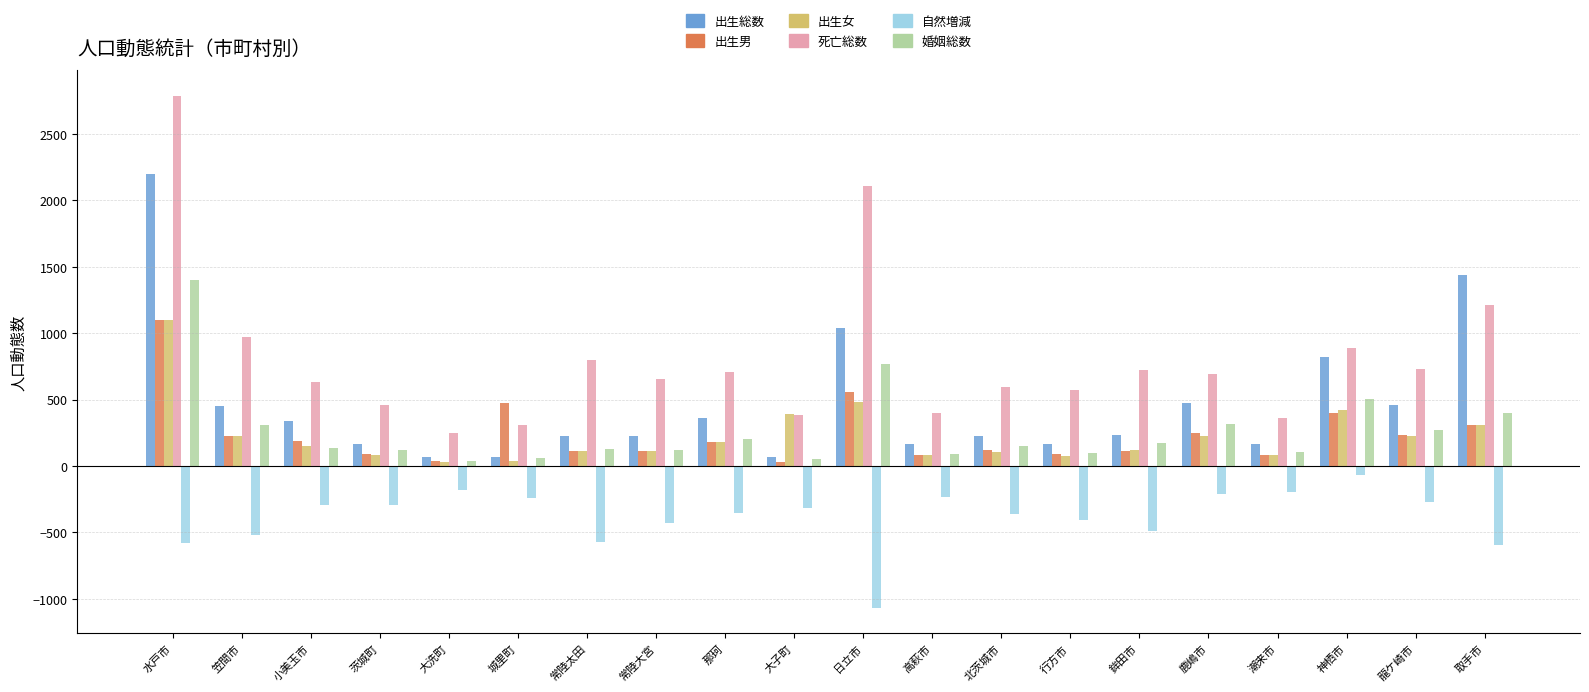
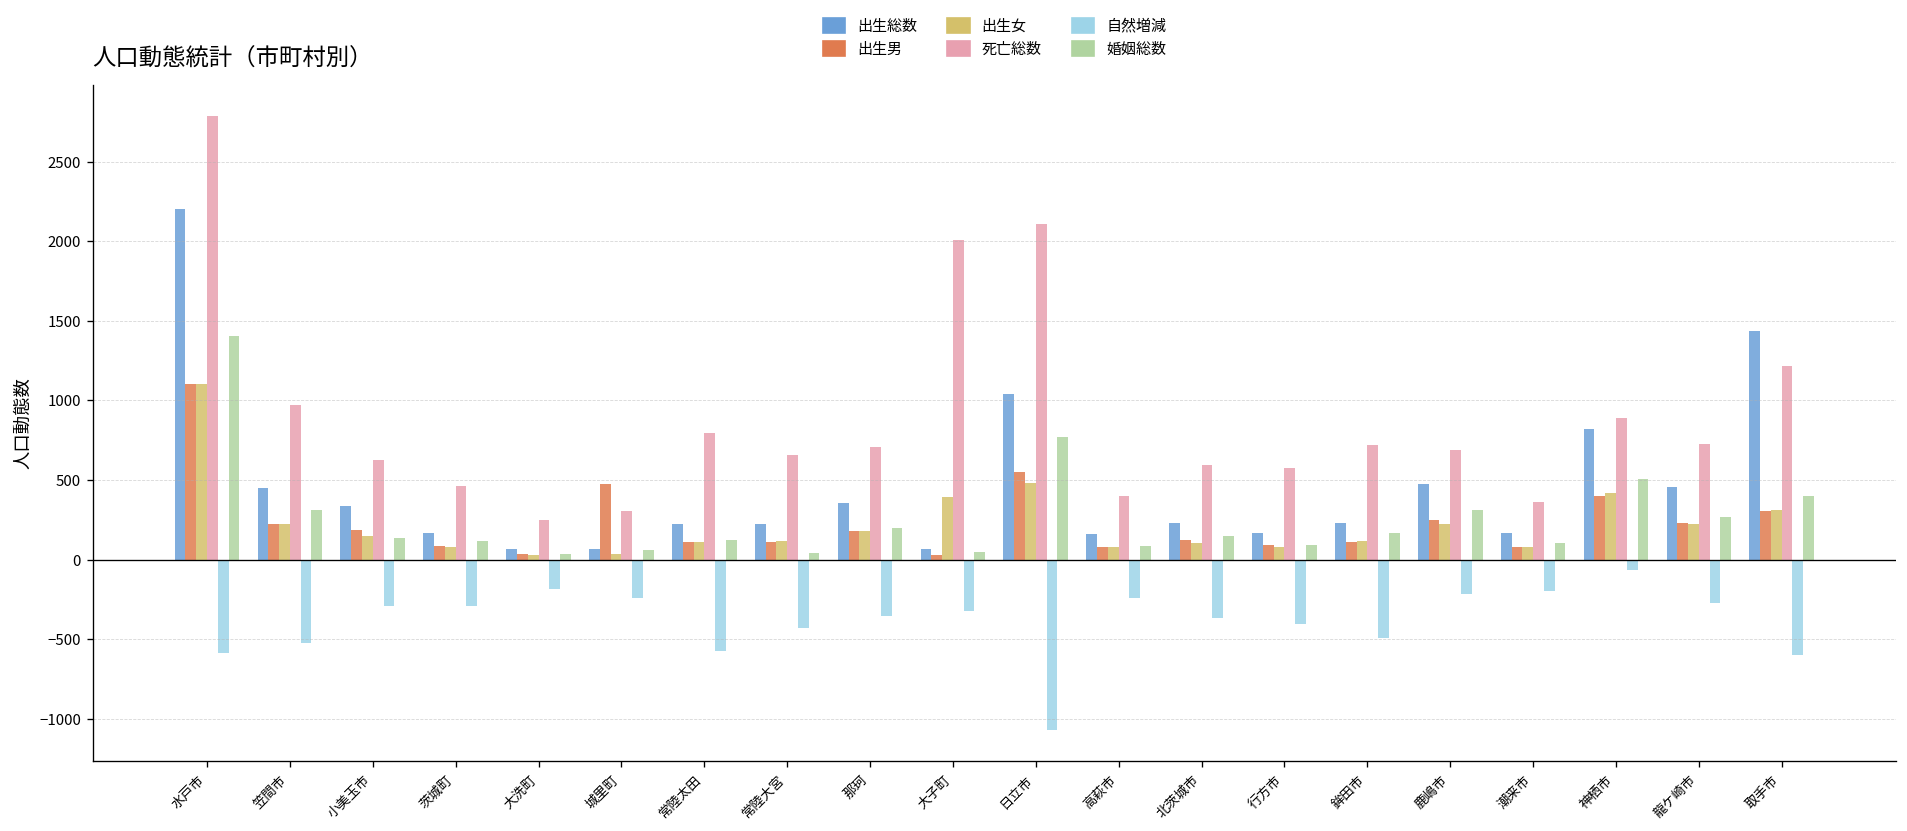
  {
    "出生総数": {
      "水戸市": 2200,
      "笠間市": 450,
      "小美玉市": 340,
      "茨城町": 170,
      "大洗町": 70,
      "城里町": 70,
      "常陸太田": 230,
      "常陸大宮": 230,
      "那珂": 360,
      "大子町": 70,
      "日立市": 1040,
      "高萩市": 160,
      "北茨城市": 230,
      "行方市": 170,
      "鉾田市": 230,
      "鹿嶋市": 480,
      "潮来市": 170,
      "神栖市": 820,
      "龍ケ崎市": 460,
      "取手市": 1440
    },
    "出生男": {
      "水戸市": 1100,
      "笠間市": 230,
      "小美玉市": 190,
      "茨城町": 90,
      "大洗町": 30,
      "城里町": 480,
      "常陸太田": 110,
      "常陸大宮": 110,
      "那珂": 180,
      "大子町": 30,
      "日立市": 550,
      "高萩市": 80,
      "北茨城市": 120,
      "行方市": 90,
      "鉾田市": 110,
      "鹿嶋市": 250,
      "潮来市": 80,
      "神栖市": 400,
      "龍ケ崎市": 230,
      "取手市": 310
    },
    "出生女": {
      "水戸市": 1100,
      "笠間市": 220,
      "小美玉市": 150,
      "茨城町": 80,
      "大洗町": 30,
      "城里町": 40,
      "常陸太田": 110,
      "常陸大宮": 120,
      "那珂": 180,
      "大子町": 390,
      "日立市": 480,
      "高萩市": 80,
      "北茨城市": 110,
      "行方市": 80,
      "鉾田市": 120,
      "鹿嶋市": 230,
      "潮来市": 80,
      "神栖市": 420,
      "龍ケ崎市": 230,
      "取手市": 310
    },
    "死亡総数": {
      "水戸市": 2790,
      "笠間市": 970,
      "小美玉市": 630,
      "茨城町": 460,
      "大洗町": 250,
      "城里町": 310,
      "常陸太田": 800,
      "常陸大宮": 660,
      "那珂": 710,
-     "大子町": 390,
+     "大子町": 2010,
      "日立市": 2110,
      "高萩市": 400,
      "北茨城市": 590,
      "行方市": 570,
      "鉾田市": 720,
      "鹿嶋市": 690,
      "潮来市": 360,
      "神栖市": 890,
      "龍ケ崎市": 730,
      "取手市": 1210
    },
    "自然増減": {
      "水戸市": -580,
      "笠間市": -520,
      "小美玉市": -290,
      "茨城町": -290,
      "大洗町": -180,
      "城里町": -240,
      "常陸太田": -570,
      "常陸大宮": -430,
      "那珂": -350,
      "大子町": -320,
      "日立市": -1070,
      "高萩市": -240,
      "北茨城市": -370,
      "行方市": -400,
      "鉾田市": -490,
      "鹿嶋市": -210,
      "潮来市": -200,
      "神栖市": -70,
      "龍ケ崎市": -270,
      "取手市": -600
    },
    "婚姻総数": {
      "水戸市": 1400,
      "笠間市": 310,
      "小美玉市": 140,
      "茨城町": 120,
      "大洗町": 40,
      "城里町": 60,
      "常陸太田": 130,
-     "常陸大宮": 120,
+     "常陸大宮": 40,
      "那珂": 200,
      "大子町": 50,
      "日立市": 770,
      "高萩市": 90,
      "北茨城市": 150,
      "行方市": 100,
      "鉾田市": 170,
      "鹿嶋市": 310,
      "潮来市": 110,
      "神栖市": 510,
      "龍ケ崎市": 270,
      "取手市": 400
    }
  }
